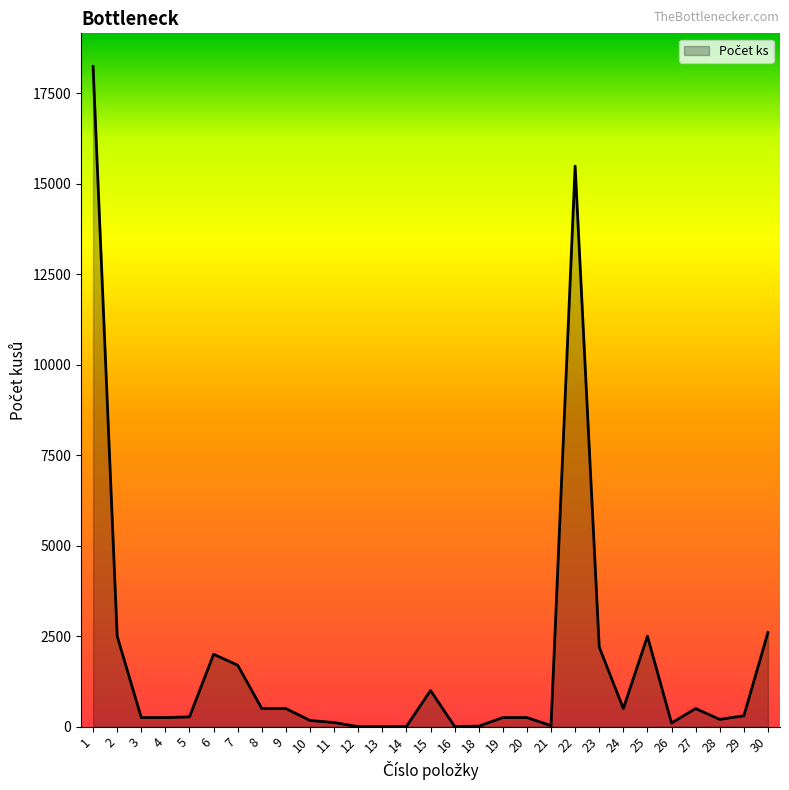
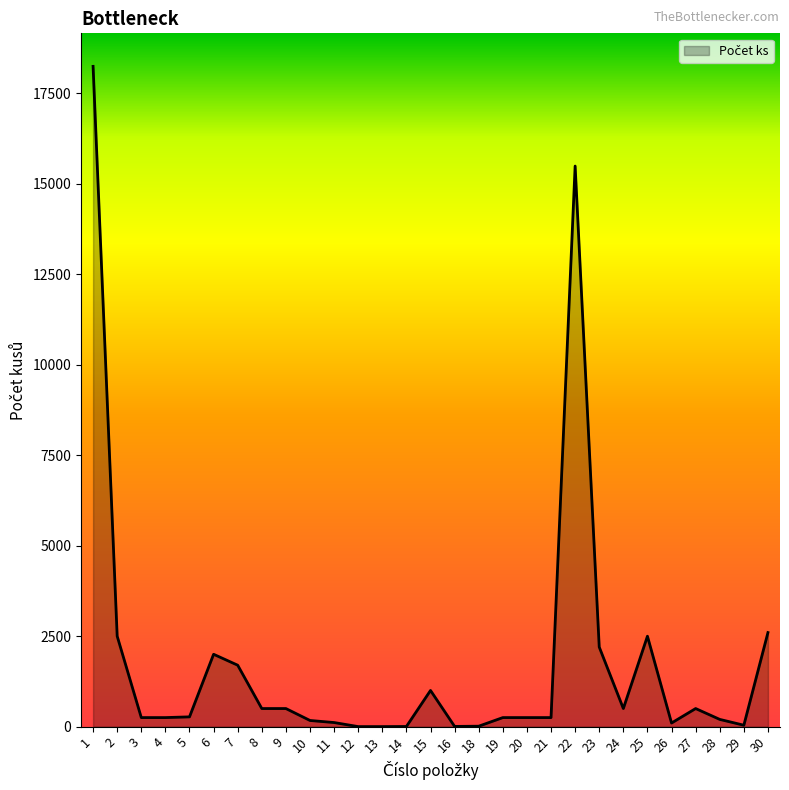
  {
    "1": 18300,
    "2": 2500,
    "3": 300,
    "4": 300,
    "5": 300,
    "6": 2000,
    "7": 1700,
    "8": 500,
    "9": 500,
    "10": 200,
    "11": 100,
    "12": 0,
    "13": 0,
    "14": 0,
    "15": 1000,
    "16": 0,
    "18": 0,
    "19": 300,
    "20": 300,
-   "21": 0,
+   "21": 300,
    "22": 15500,
    "23": 2200,
    "24": 500,
    "25": 2500,
    "26": 100,
    "27": 500,
    "28": 200,
-   "29": 300,
+   "29": 0,
    "30": 2600
  }
